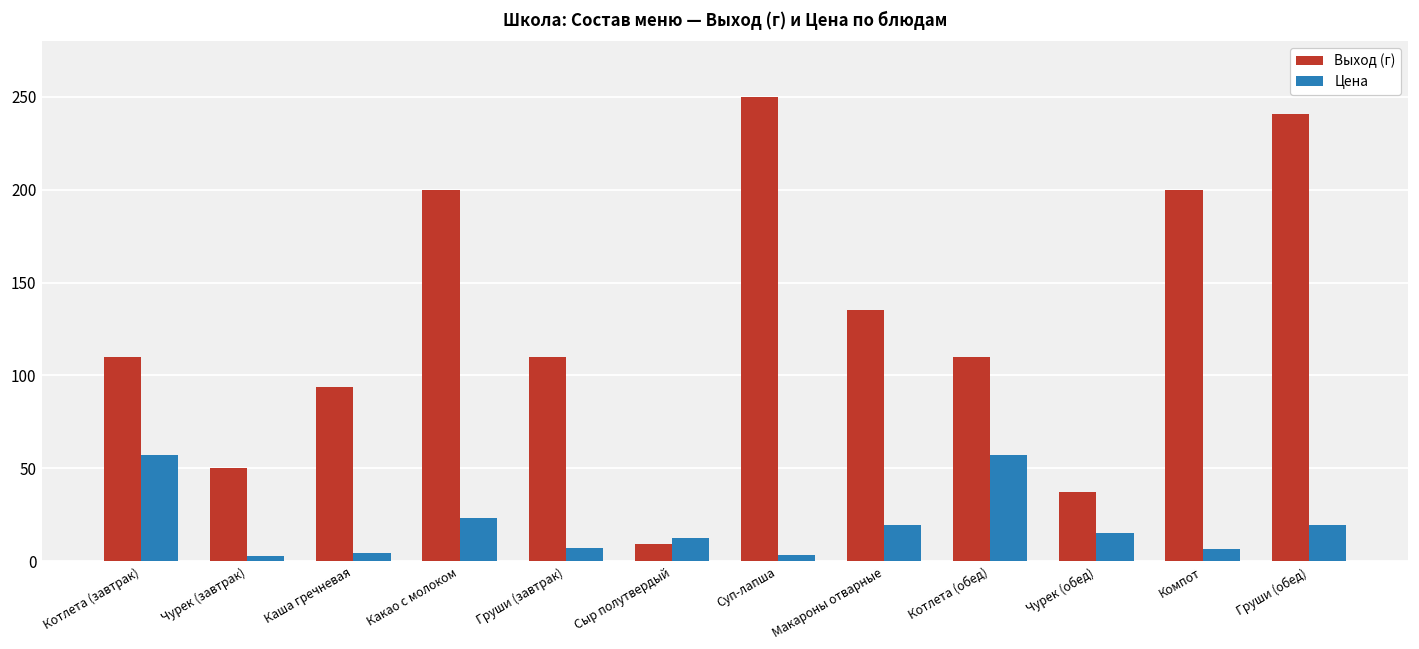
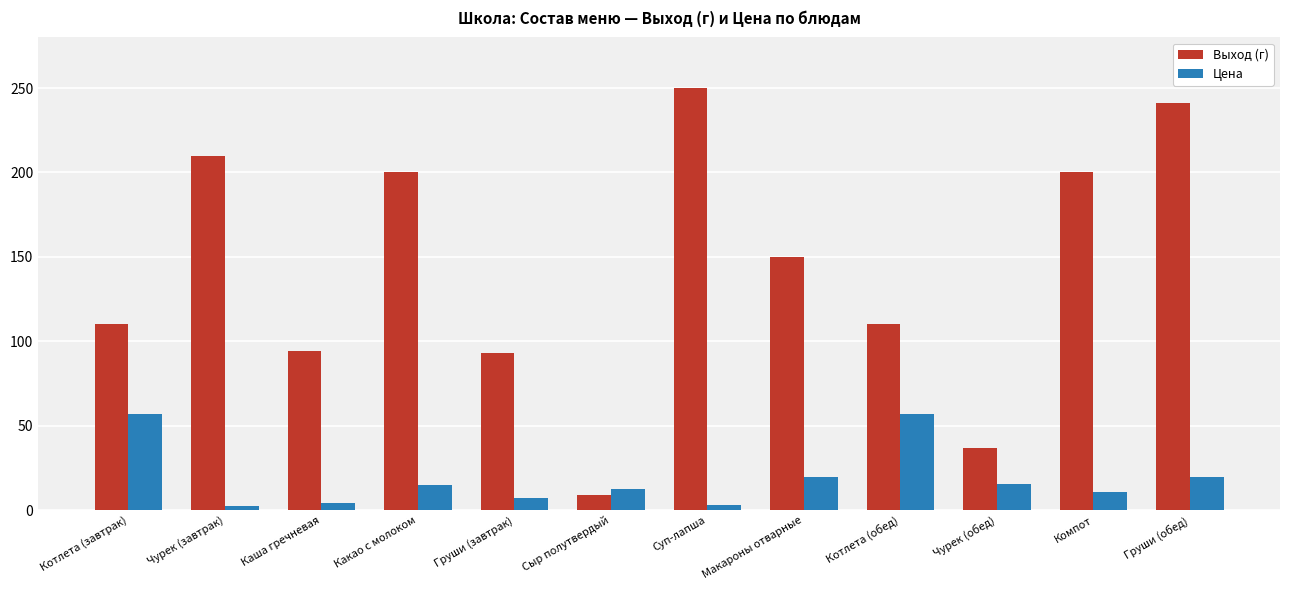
  {
    "Выход (г)": {
      "Котлета (завтрак)": 110,
-     "Чурек (завтрак)": 50,
+     "Чурек (завтрак)": 210,
      "Каша гречневая": 94,
      "Какао с молоком": 200,
-     "Груши (завтрак)": 110,
+     "Груши (завтрак)": 93,
      "Сыр полутвердый": 9,
      "Суп-лапша": 250,
-     "Макароны отварные": 135,
+     "Макароны отварные": 150,
      "Котлета (обед)": 110,
      "Чурек (обед)": 37,
      "Компот": 200,
      "Груши (обед)": 241
    },
    "Цена": {
      "Котлета (завтрак)": 57,
      "Чурек (завтрак)": 3,
      "Каша гречневая": 4,
-     "Какао с молоком": 23,
+     "Какао с молоком": 15,
      "Груши (завтрак)": 7,
      "Сыр полутвердый": 12,
      "Суп-лапша": 3,
      "Макароны отварные": 20,
      "Котлета (обед)": 57,
      "Чурек (обед)": 15,
-     "Компот": 6,
+     "Компот": 11,
      "Груши (обед)": 19
    }
  }
